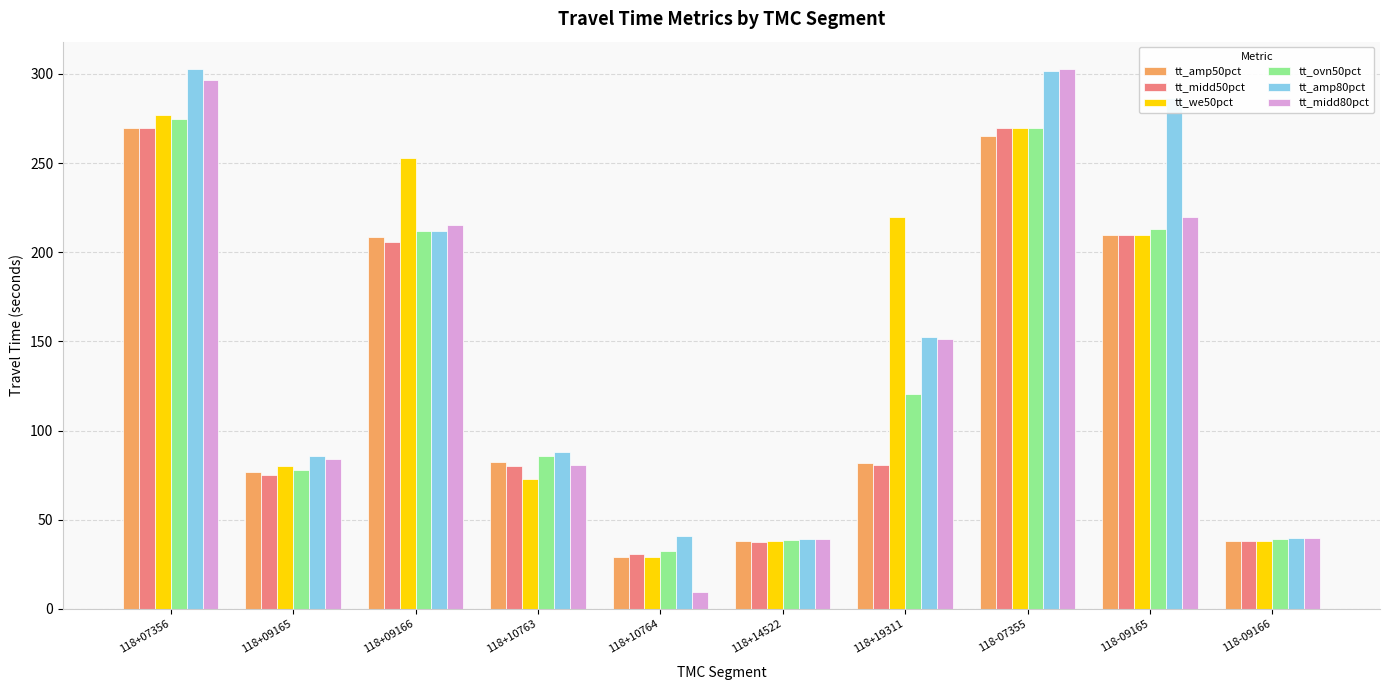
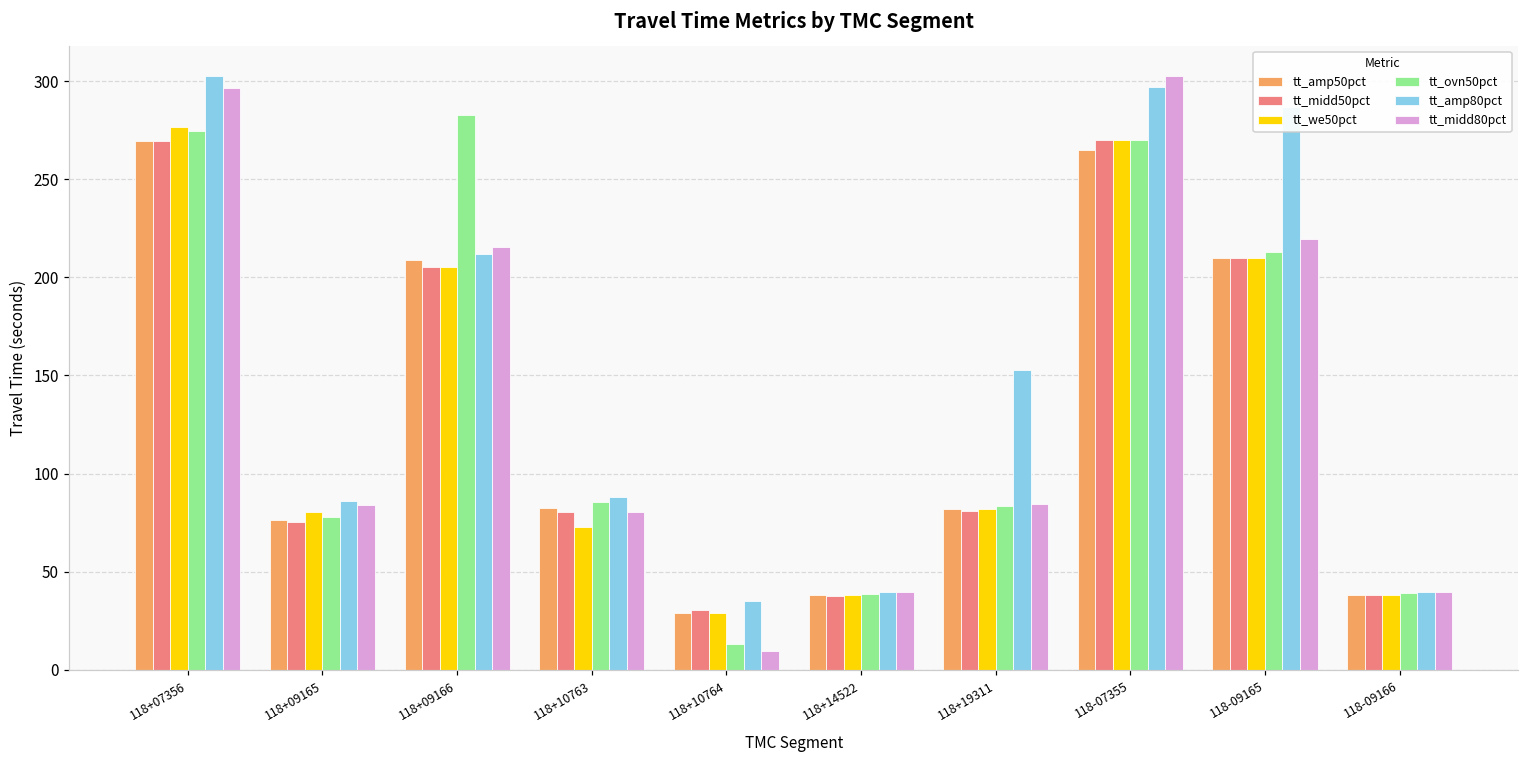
  {
    "tt_we50pct": {
      "118+07356": 277,
      "118+09165": 80,
-     "118+09166": 253,
+     "118+09166": 206,
      "118+10763": 73,
      "118+10764": 29,
      "118+14522": 38,
-     "118+19311": 220,
+     "118+19311": 82,
      "118-07355": 270,
      "118-09165": 210,
      "118-09166": 38
    },
    "tt_ovn50pct": {
      "118+07356": 275,
      "118+09165": 78,
-     "118+09166": 212,
+     "118+09166": 283,
      "118+10763": 86,
-     "118+10764": 33,
+     "118+10764": 13,
      "118+14522": 39,
-     "118+19311": 120,
+     "118+19311": 83,
      "118-07355": 270,
      "118-09165": 213,
      "118-09166": 39
    },
    "tt_amp80pct": {
      "118+07356": 303,
      "118+09165": 86,
      "118+09166": 212,
      "118+10763": 88,
-     "118+10764": 41,
+     "118+10764": 35,
      "118+14522": 39,
      "118+19311": 153,
-     "118-07355": 302,
+     "118-07355": 297,
      "118-09166": 40
    },
    "tt_midd80pct": {
      "118+07356": 297,
      "118+09165": 84,
      "118+09166": 215,
      "118+10763": 80,
      "118+10764": 10,
      "118+14522": 39,
-     "118+19311": 151,
+     "118+19311": 85,
      "118-07355": 303,
      "118-09165": 220,
      "118-09166": 40
    }
  }
